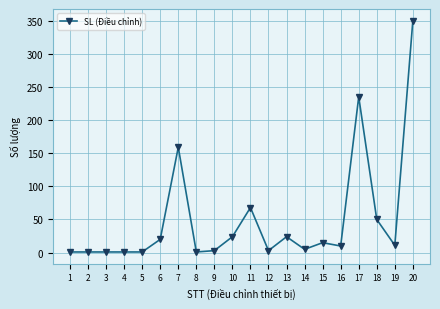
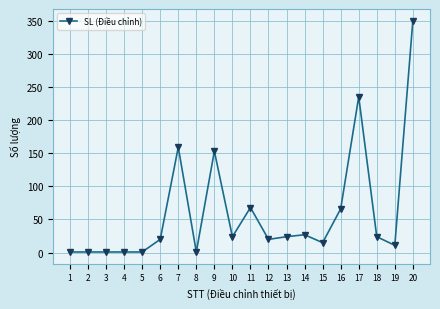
  {
    "1": 0,
    "2": 0,
    "3": 0,
    "4": 0,
    "5": 0,
    "6": 20,
    "7": 160,
    "8": 0,
-   "9": 0,
+   "9": 150,
    "10": 20,
    "11": 70,
-   "12": 0,
+   "12": 20,
    "13": 20,
-   "14": 10,
+   "14": 30,
    "15": 20,
-   "16": 10,
+   "16": 70,
    "17": 240,
-   "18": 50,
+   "18": 20,
    "19": 10,
    "20": 350
  }
